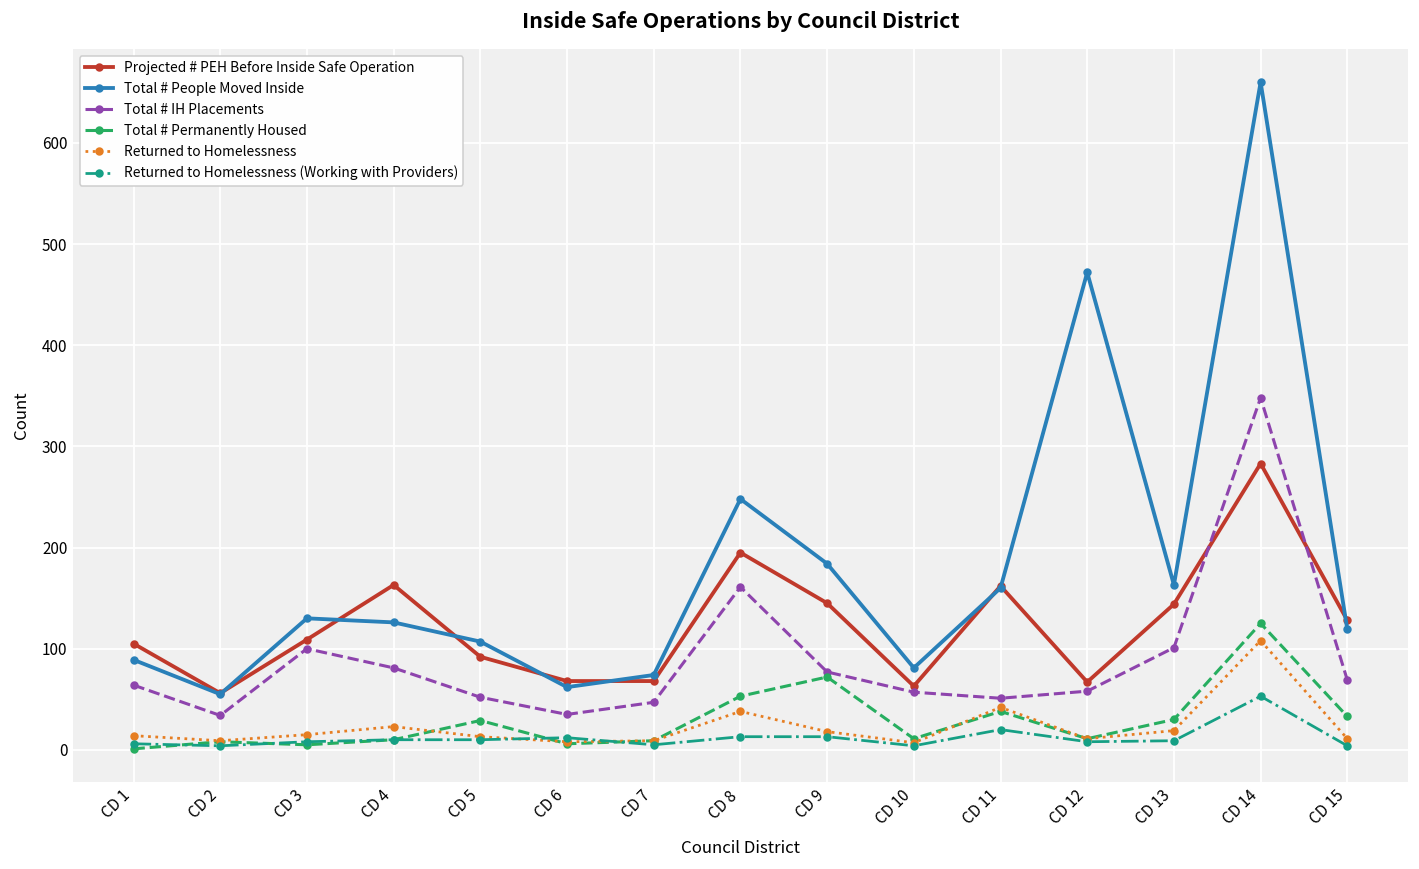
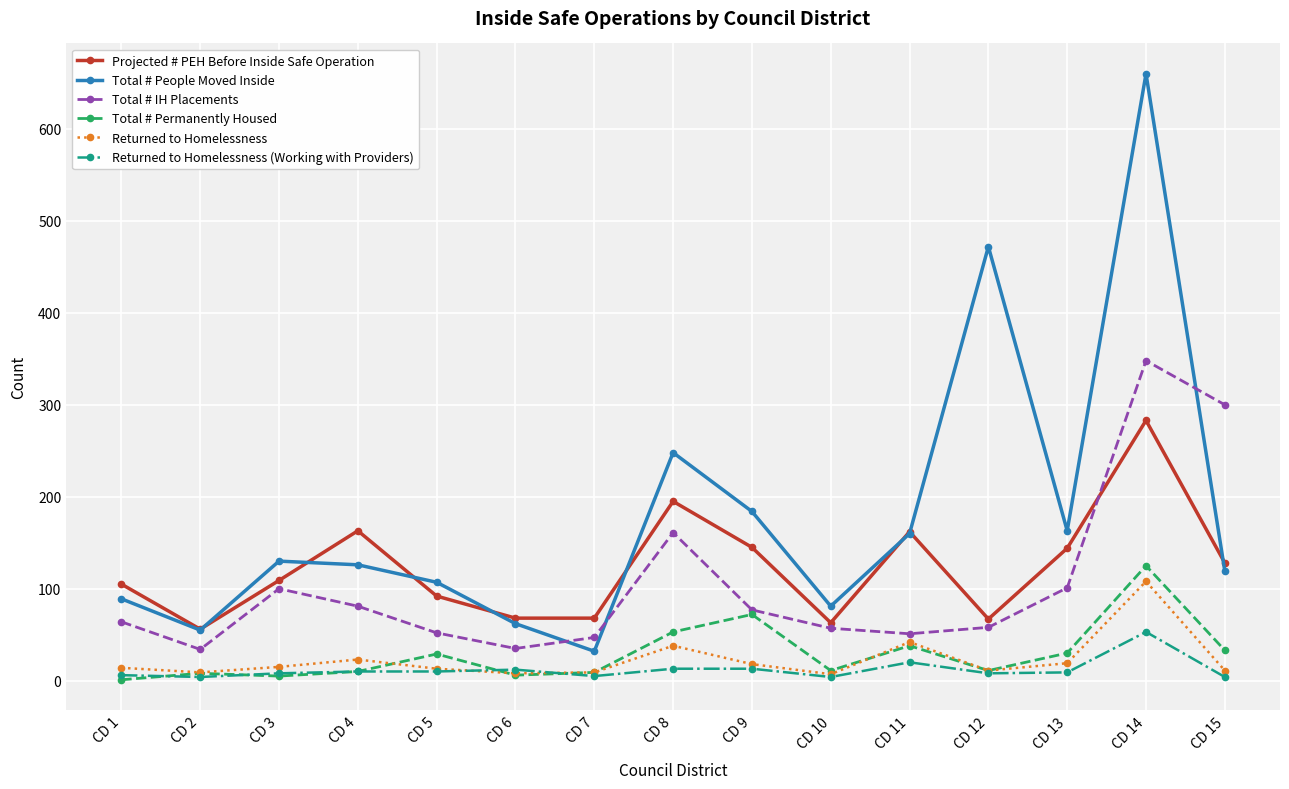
  {
    "Projected # PEH Before Inside Safe Operation": {
      "CD 1": 110,
      "CD 3": 110,
      "CD 4": 160,
      "CD 5": 90,
      "CD 6": 70,
      "CD 7": 70,
      "CD 8": 200,
      "CD 9": 150,
      "CD 10": 60,
      "CD 12": 70,
      "CD 13": 140,
      "CD 14": 280,
      "CD 15": 130
    },
    "Total # People Moved Inside": {
      "CD 1": 90,
      "CD 3": 130,
      "CD 4": 130,
      "CD 5": 110,
      "CD 6": 60,
-     "CD 7": 70,
+     "CD 7": 30,
      "CD 8": 250,
      "CD 9": 180,
      "CD 10": 80,
      "CD 12": 470,
      "CD 13": 160,
      "CD 14": 660,
      "CD 15": 120
    },
    "Total # IH Placements": {
      "CD 1": 60,
      "CD 2": 30,
      "CD 3": 100,
      "CD 4": 80,
      "CD 5": 50,
      "CD 6": 40,
      "CD 7": 50,
      "CD 8": 160,
      "CD 9": 80,
      "CD 10": 60,
      "CD 11": 50,
      "CD 12": 60,
      "CD 13": 100,
      "CD 14": 350,
-     "CD 15": 70
+     "CD 15": 300
    },
    "Returned to Homelessness": {
      "CD 1": 10,
      "CD 3": 20,
      "CD 4": 20,
      "CD 5": 10,
      "CD 8": 40,
      "CD 9": 20,
      "CD 10": 10,
      "CD 11": 40,
      "CD 13": 20,
      "CD 14": 110,
      "CD 15": 10
    }
  }
